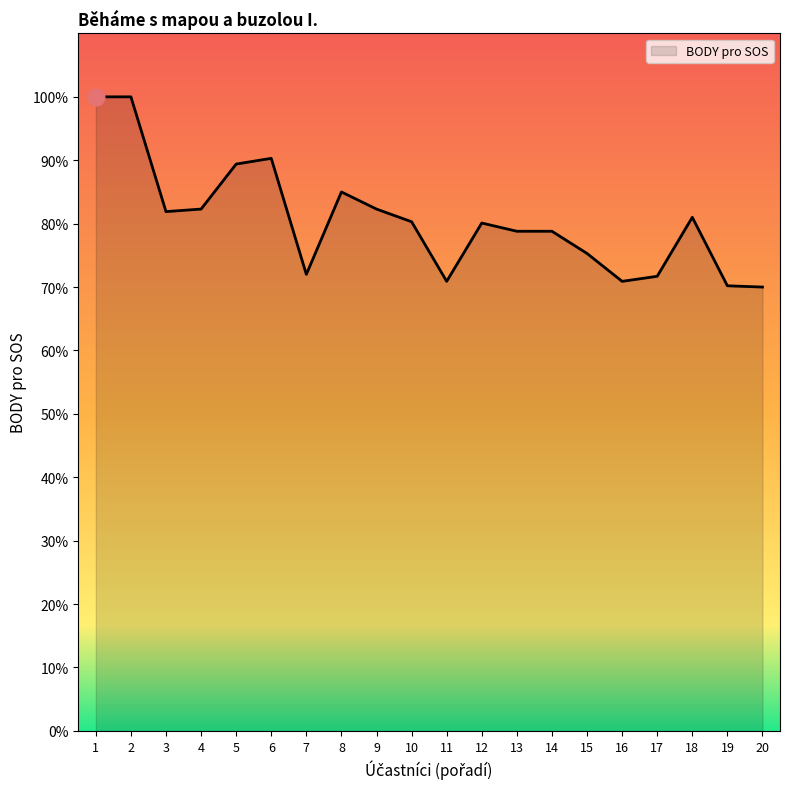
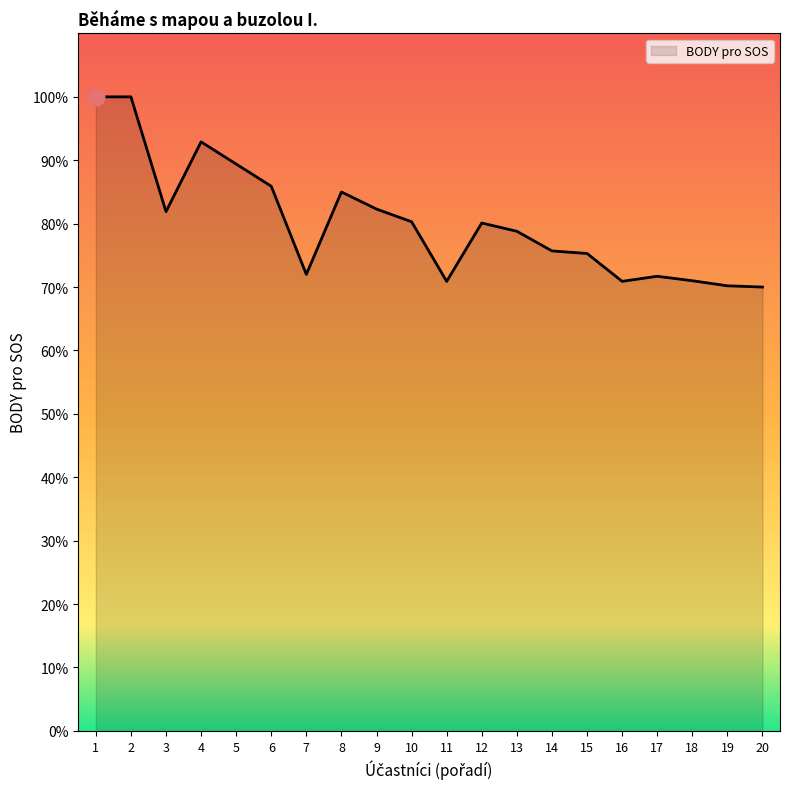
  {
    "BODY pro SOS": {
      "2": "100%",
      "3": "82%",
-     "4": "82%",
+     "4": "93%",
      "5": "89%",
-     "6": "90%",
+     "6": "86%",
      "7": "72%",
      "8": "85%",
      "9": "82%",
      "10": "80%",
      "11": "71%",
      "12": "80%",
      "13": "79%",
-     "14": "79%",
+     "14": "76%",
      "15": "75%",
      "16": "71%",
      "17": "72%",
-     "18": "81%",
+     "18": "71%",
      "19": "70%",
      "20": "70%"
    }
  }
